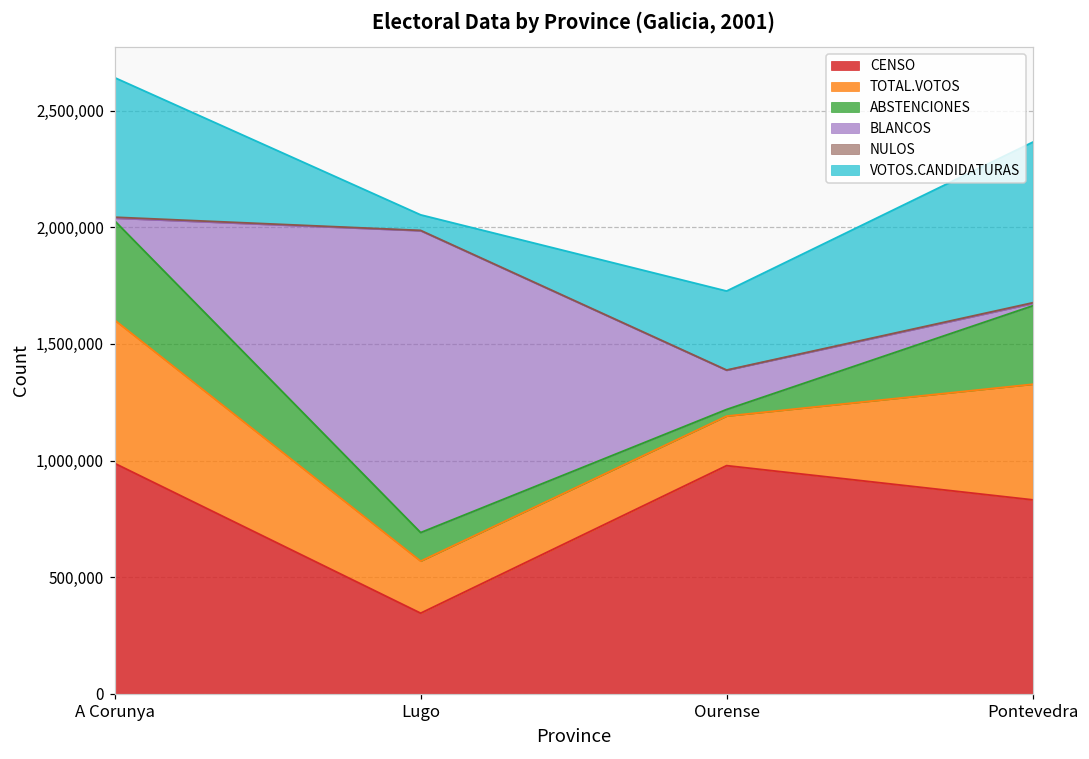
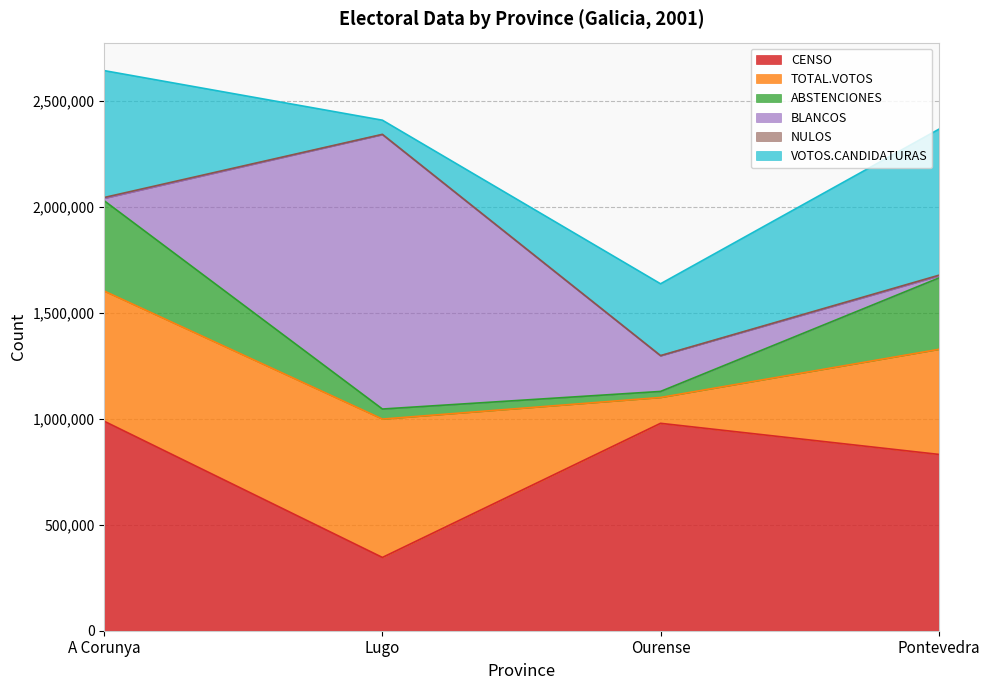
  {
    "CENSO": {
      "A Corunya": "990,000",
      "Lugo": "350,000",
      "Ourense": "980,000",
      "Pontevedra": "830,000"
    },
    "TOTAL.VOTOS": {
      "A Corunya": "610,000",
-     "Lugo": "220,000",
-     "Ourense": "210,000",
+     "Lugo": "650,000",
+     "Ourense": "120,000",
      "Pontevedra": "500,000"
    },
    "ABSTENCIONES": {
-     "Lugo": "120,000",
+     "Lugo": "50,000",
      "Ourense": "30,000"
    },
    "VOTOS.CANDIDATURAS": {
      "A Corunya": "600,000",
      "Lugo": "70,000",
      "Ourense": "340,000",
      "Pontevedra": "690,000"
    }
  }
